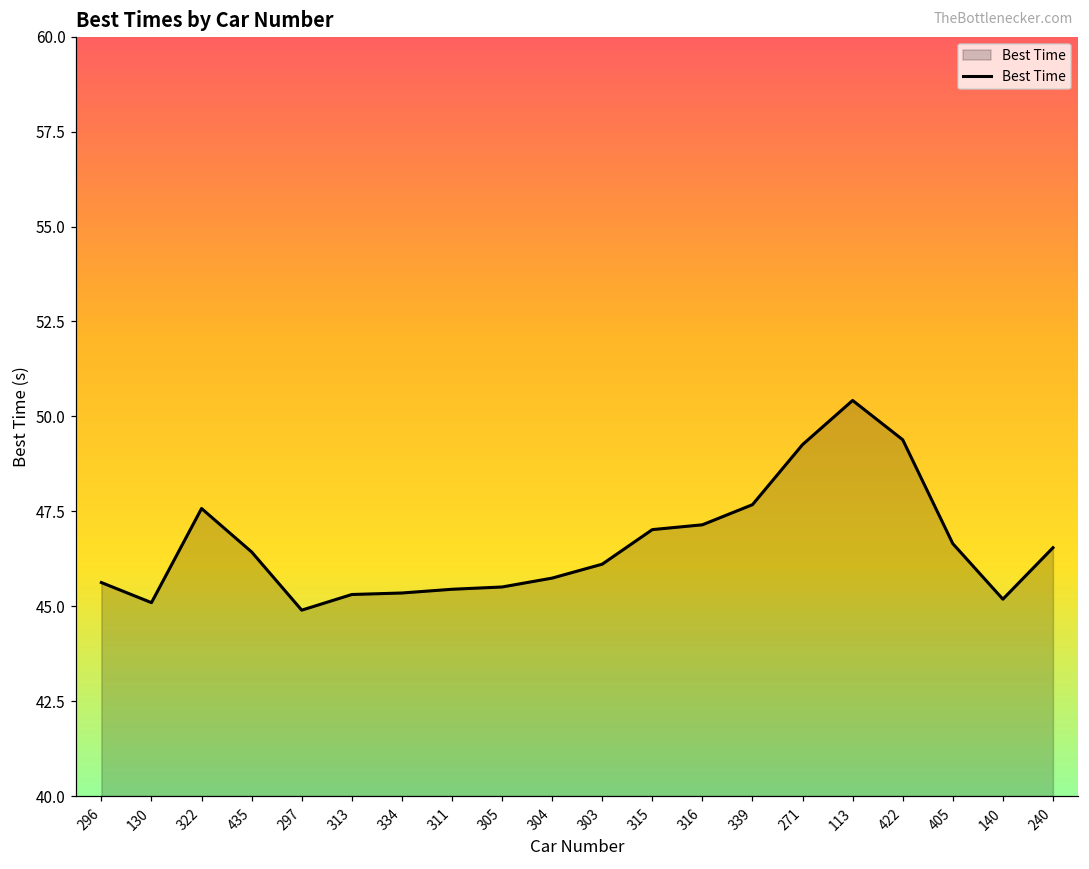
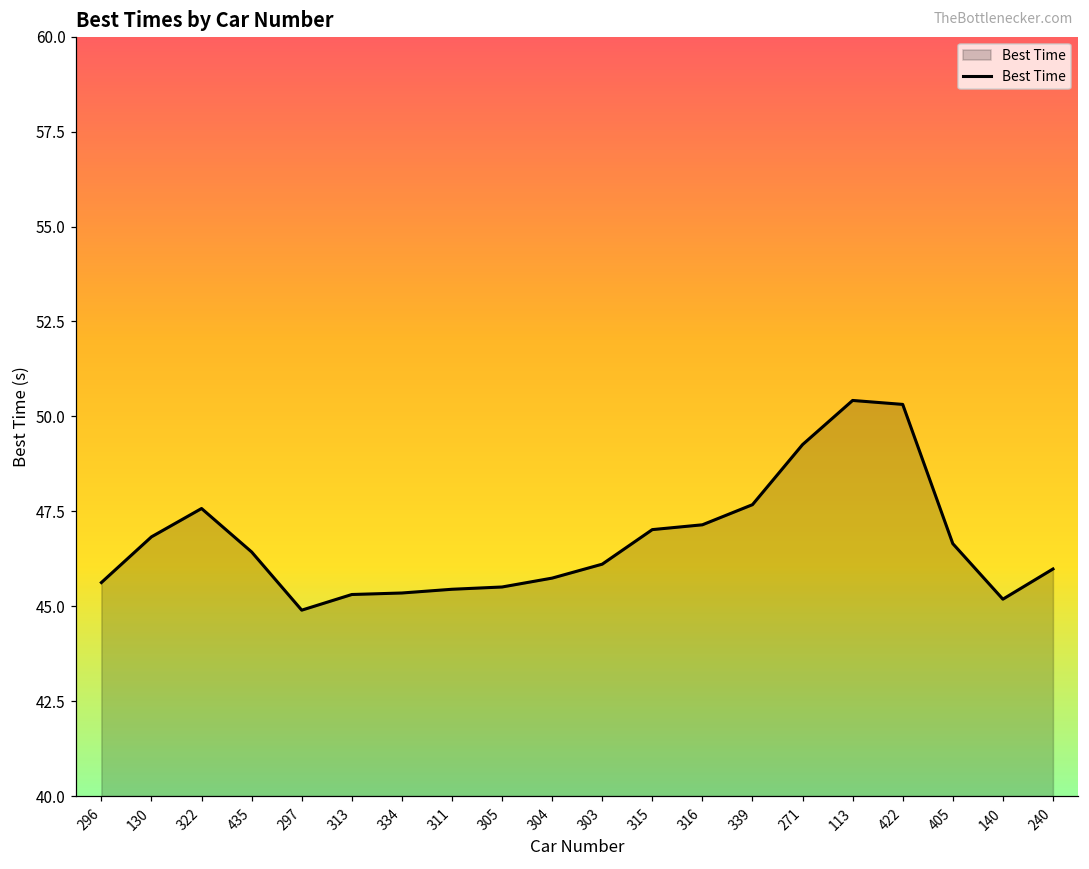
  {
    "296": 45.6,
-   "130": 45.1,
+   "130": 46.8,
    "322": 47.6,
    "435": 46.4,
    "297": 44.9,
    "313": 45.3,
    "334": 45.3,
    "311": 45.4,
    "305": 45.5,
    "304": 45.7,
    "303": 46.1,
    "315": 47.0,
    "316": 47.1,
    "339": 47.7,
    "271": 49.3,
    "113": 50.4,
-   "422": 49.4,
+   "422": 50.3,
    "405": 46.6,
    "140": 45.2,
-   "240": 46.5
+   "240": 46.0
  }
